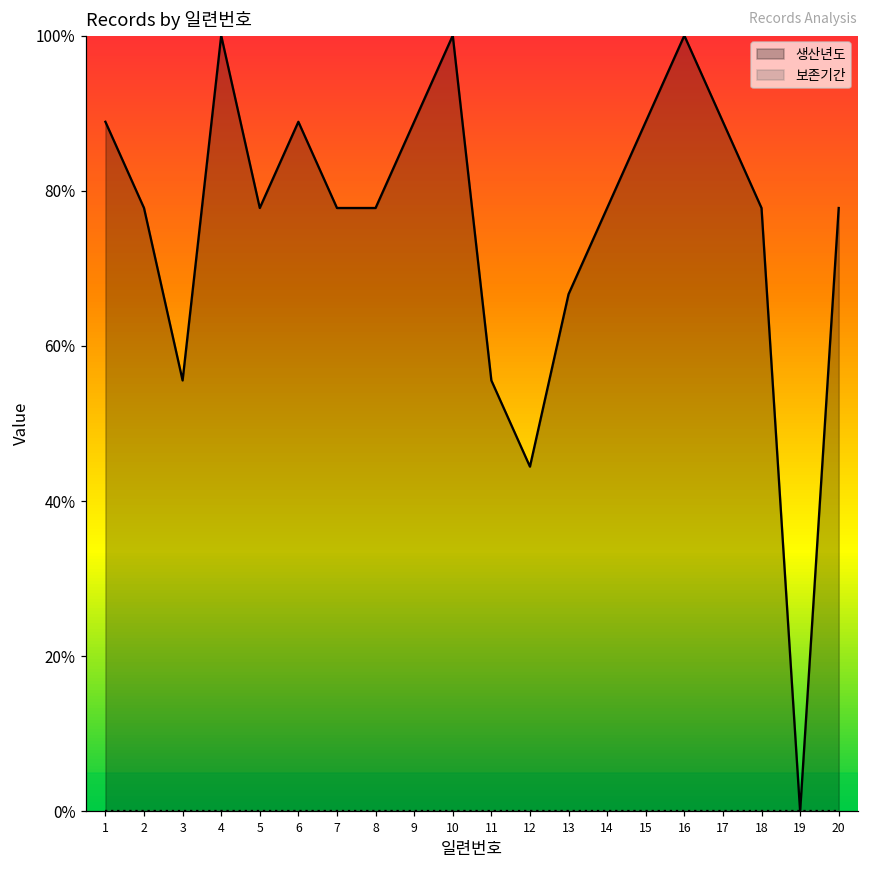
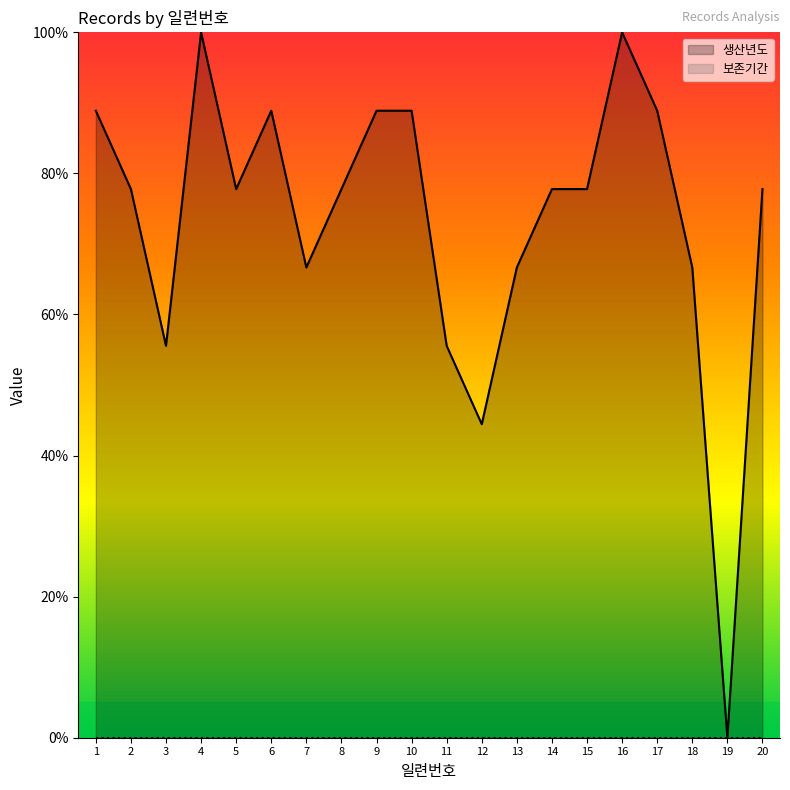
  {
    "생산년도": {
      "1": "89%",
      "2": "78%",
      "3": "56%",
      "4": "100%",
      "5": "78%",
      "6": "89%",
-     "7": "78%",
+     "7": "67%",
      "8": "78%",
      "9": "89%",
-     "10": "100%",
+     "10": "89%",
      "11": "56%",
      "12": "44%",
      "13": "67%",
      "14": "78%",
-     "15": "89%",
+     "15": "78%",
      "16": "100%",
      "17": "89%",
-     "18": "78%",
+     "18": "67%",
      "20": "78%"
    }
  }
